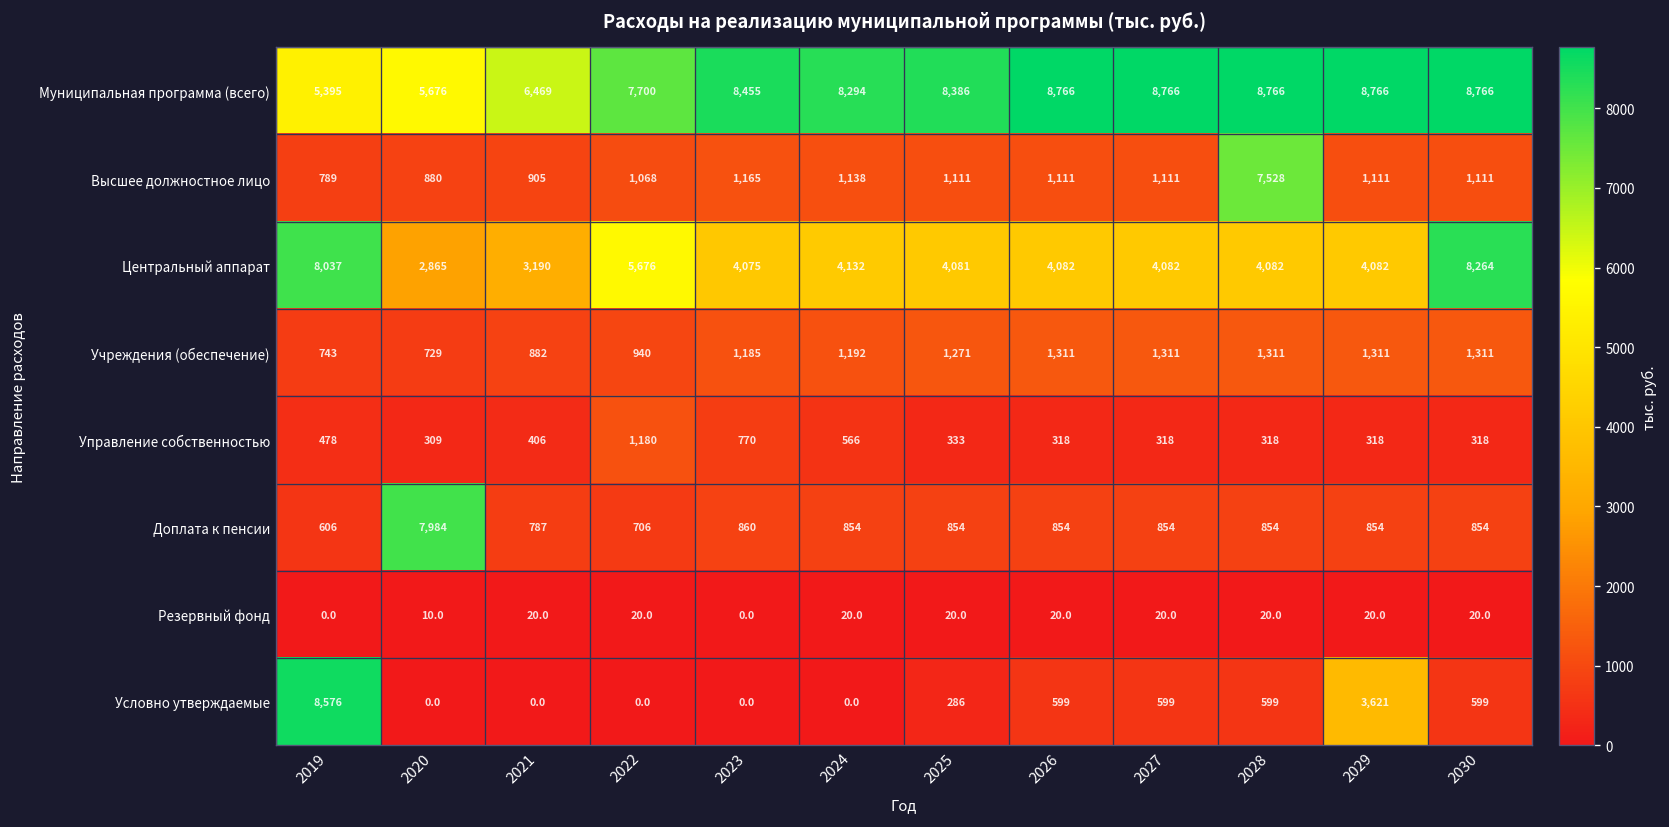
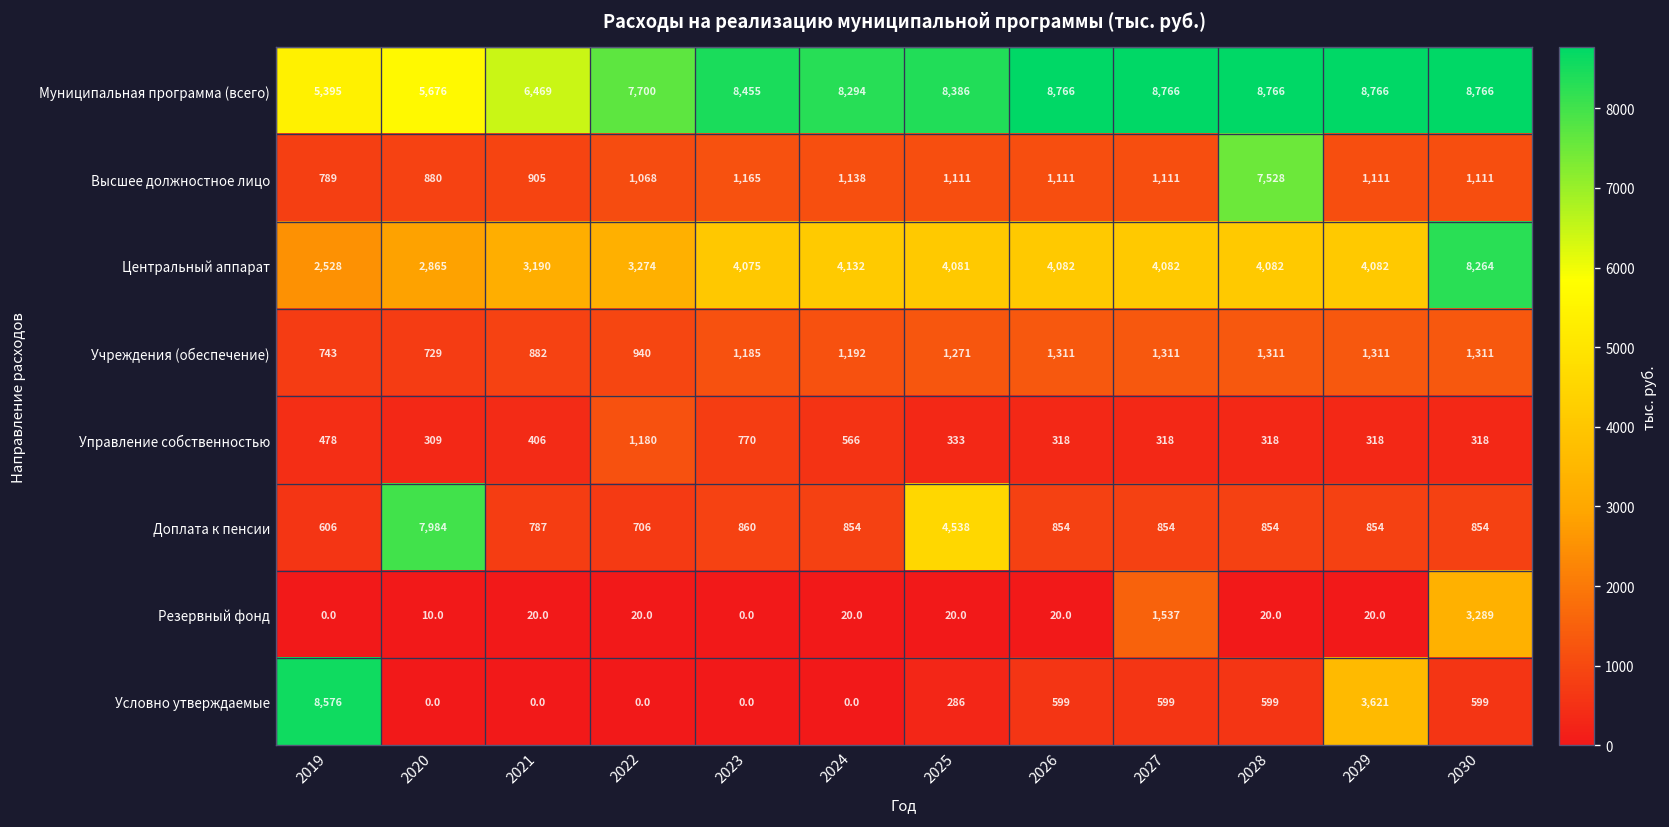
  {
    "Муниципальная программа (всего)": {
      "2019": "5,395",
      "2020": "5,676",
      "2021": "6,469",
      "2022": "7,700",
      "2023": "8,455",
      "2024": "8,294",
      "2025": "8,386",
      "2026": "8,766",
      "2027": "8,766",
      "2028": "8,766",
      "2029": "8,766",
      "2030": "8,766"
    },
    "Высшее должностное лицо": {
      "2019": "789",
      "2020": "880",
      "2021": "905",
      "2022": "1,068",
      "2023": "1,165",
      "2024": "1,138",
      "2025": "1,111",
      "2026": "1,111",
      "2027": "1,111",
      "2028": "7,528",
      "2029": "1,111",
      "2030": "1,111"
    },
    "Центральный аппарат": {
-     "2019": "8,037",
+     "2019": "2,528",
      "2020": "2,865",
      "2021": "3,190",
-     "2022": "5,676",
+     "2022": "3,274",
      "2023": "4,075",
      "2024": "4,132",
      "2025": "4,081",
      "2026": "4,082",
      "2027": "4,082",
      "2028": "4,082",
      "2029": "4,082",
      "2030": "8,264"
    },
    "Учреждения (обеспечение)": {
      "2019": "743",
      "2020": "729",
      "2021": "882",
      "2022": "940",
      "2023": "1,185",
      "2024": "1,192",
      "2025": "1,271",
      "2026": "1,311",
      "2027": "1,311",
      "2028": "1,311",
      "2029": "1,311",
      "2030": "1,311"
    },
    "Управление собственностью": {
      "2019": "478",
      "2020": "309",
      "2021": "406",
      "2022": "1,180",
      "2023": "770",
      "2024": "566",
      "2025": "333",
      "2026": "318",
      "2027": "318",
      "2028": "318",
      "2029": "318",
      "2030": "318"
    },
    "Доплата к пенсии": {
      "2019": "606",
      "2020": "7,984",
      "2021": "787",
      "2022": "706",
      "2023": "860",
      "2024": "854",
-     "2025": "854",
+     "2025": "4,538",
      "2026": "854",
      "2027": "854",
      "2028": "854",
      "2029": "854",
      "2030": "854"
    },
    "Резервный фонд": {
      "2019": "0.0",
      "2020": "10.0",
      "2021": "20.0",
      "2022": "20.0",
      "2023": "0.0",
      "2024": "20.0",
      "2025": "20.0",
      "2026": "20.0",
-     "2027": "20.0",
+     "2027": "1,537",
      "2028": "20.0",
      "2029": "20.0",
-     "2030": "20.0"
+     "2030": "3,289"
    },
    "Условно утверждаемые": {
      "2019": "8,576",
      "2020": "0.0",
      "2021": "0.0",
      "2022": "0.0",
      "2023": "0.0",
      "2024": "0.0",
      "2025": "286",
      "2026": "599",
      "2027": "599",
      "2028": "599",
      "2029": "3,621",
      "2030": "599"
    }
  }
